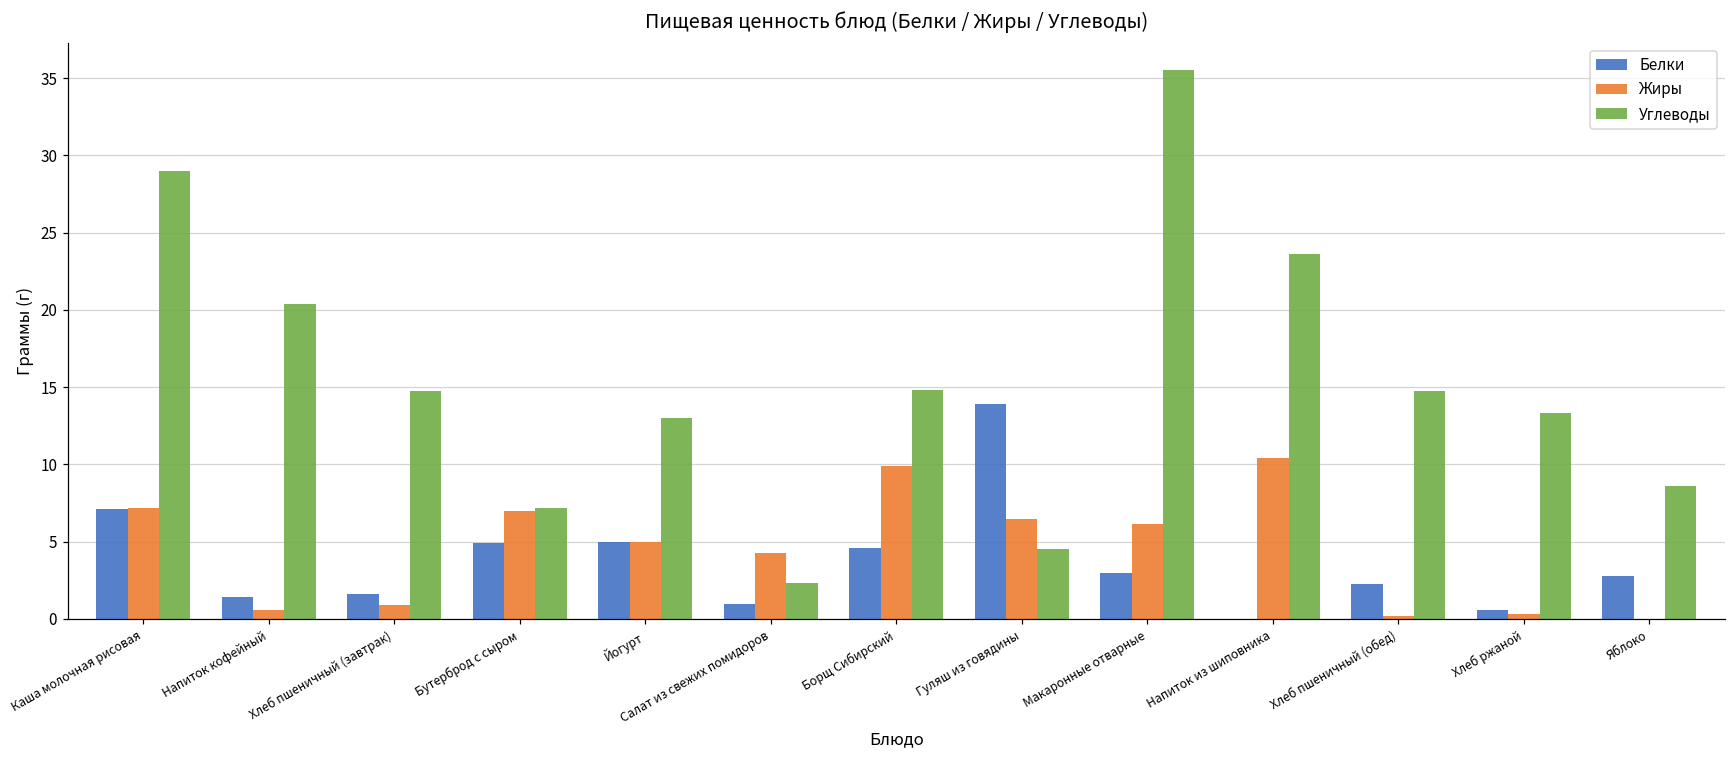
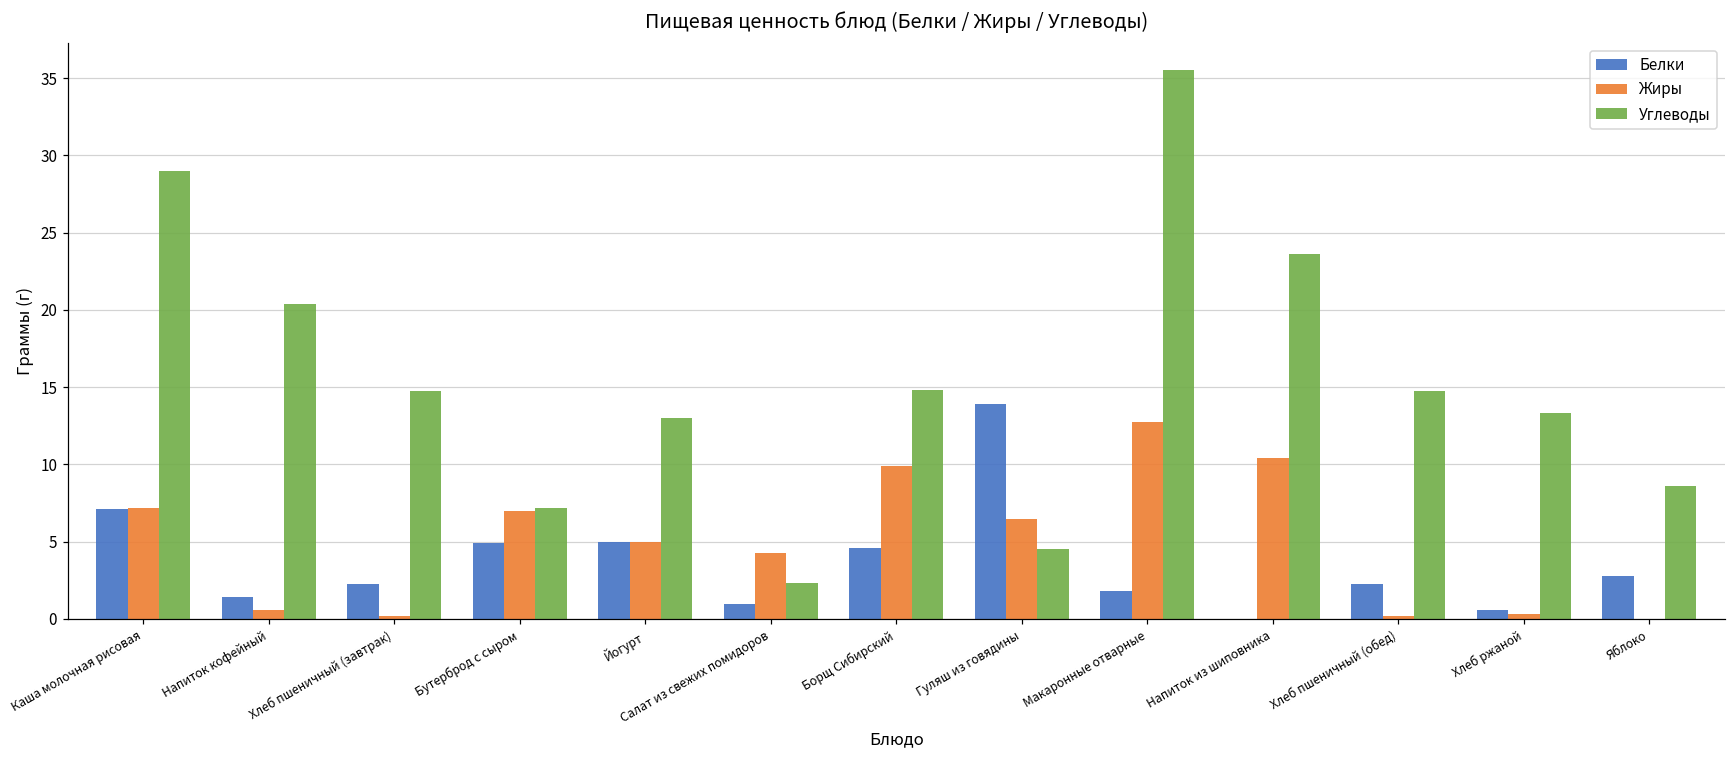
  {
    "Белки": {
      "Каша молочная рисовая": 7.1,
      "Напиток кофейный": 1.4,
-     "Хлеб пшеничный (завтрак)": 1.6,
+     "Хлеб пшеничный (завтрак)": 2.3,
      "Бутерброд с сыром": 4.9,
      "Йогурт": 5.0,
      "Салат из свежих помидоров": 1.0,
      "Борщ Сибирский": 4.6,
      "Гуляш из говядины": 13.9,
-     "Макаронные отварные": 3.0,
+     "Макаронные отварные": 1.8,
      "Напиток из шиповника": 0.0,
      "Хлеб пшеничный (обед)": 2.3,
      "Хлеб ржаной": 0.6,
      "Яблоко": 2.8
    },
    "Жиры": {
      "Каша молочная рисовая": 7.2,
      "Напиток кофейный": 0.6,
-     "Хлеб пшеничный (завтрак)": 0.9,
+     "Хлеб пшеничный (завтрак)": 0.2,
      "Бутерброд с сыром": 7.0,
      "Йогурт": 5.0,
      "Салат из свежих помидоров": 4.3,
      "Борщ Сибирский": 9.9,
      "Гуляш из говядины": 6.5,
-     "Макаронные отварные": 6.2,
+     "Макаронные отварные": 12.8,
      "Напиток из шиповника": 10.4,
      "Хлеб пшеничный (обед)": 0.2,
      "Хлеб ржаной": 0.3,
      "Яблоко": 0.0
    },
    "Углеводы": {
      "Каша молочная рисовая": 29.0,
      "Напиток кофейный": 20.4,
      "Хлеб пшеничный (завтрак)": 14.7,
      "Бутерброд с сыром": 7.2,
      "Йогурт": 13.0,
      "Салат из свежих помидоров": 2.3,
      "Борщ Сибирский": 14.8,
      "Гуляш из говядины": 4.5,
      "Макаронные отварные": 35.5,
      "Напиток из шиповника": 23.6,
      "Хлеб пшеничный (обед)": 14.8,
      "Хлеб ржаной": 13.4,
      "Яблоко": 8.6
    }
  }
